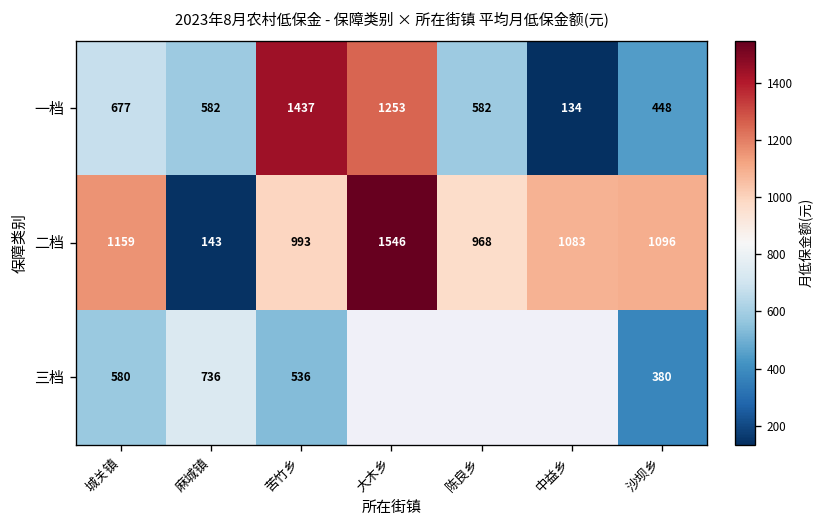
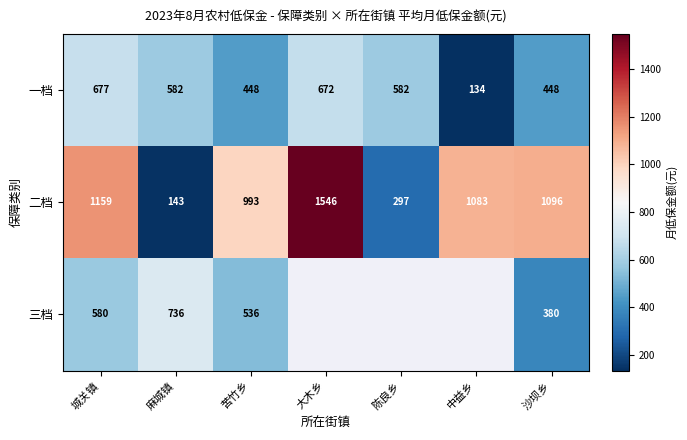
  {
    "一档": {
      "城关镇": 677,
      "麻城镇": 582,
-     "苦竹乡": 1437,
-     "大木乡": 1253,
+     "苦竹乡": 448,
+     "大木乡": 672,
      "陈良乡": 582,
      "中益乡": 134,
      "沙坝乡": 448
    },
    "二档": {
      "城关镇": 1159,
      "麻城镇": 143,
      "苦竹乡": 993,
      "大木乡": 1546,
-     "陈良乡": 968,
+     "陈良乡": 297,
      "中益乡": 1083,
      "沙坝乡": 1096
    },
    "三档": {
      "城关镇": 580,
      "麻城镇": 736,
      "苦竹乡": 536,
      "沙坝乡": 380
    }
  }
